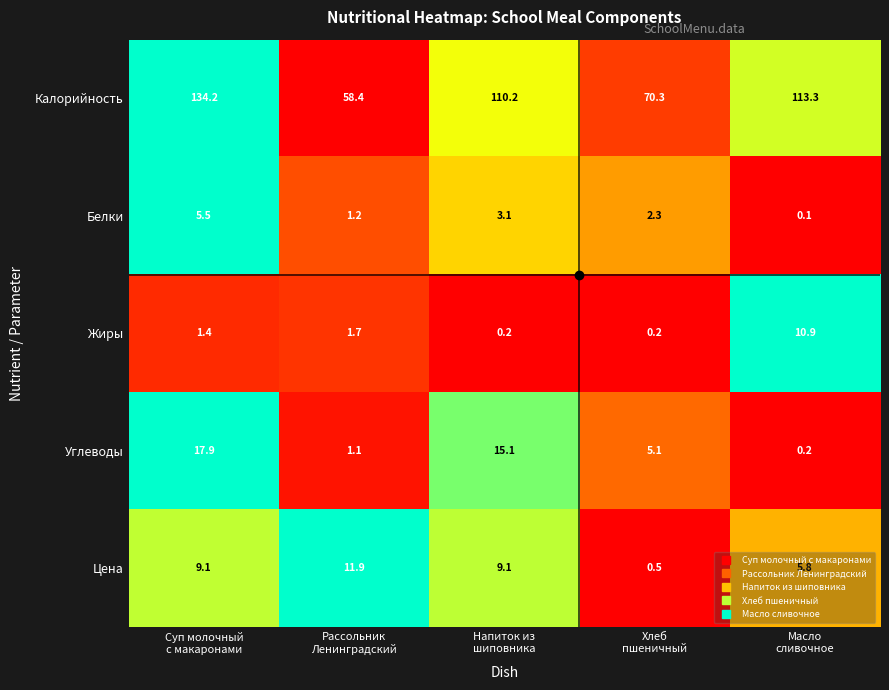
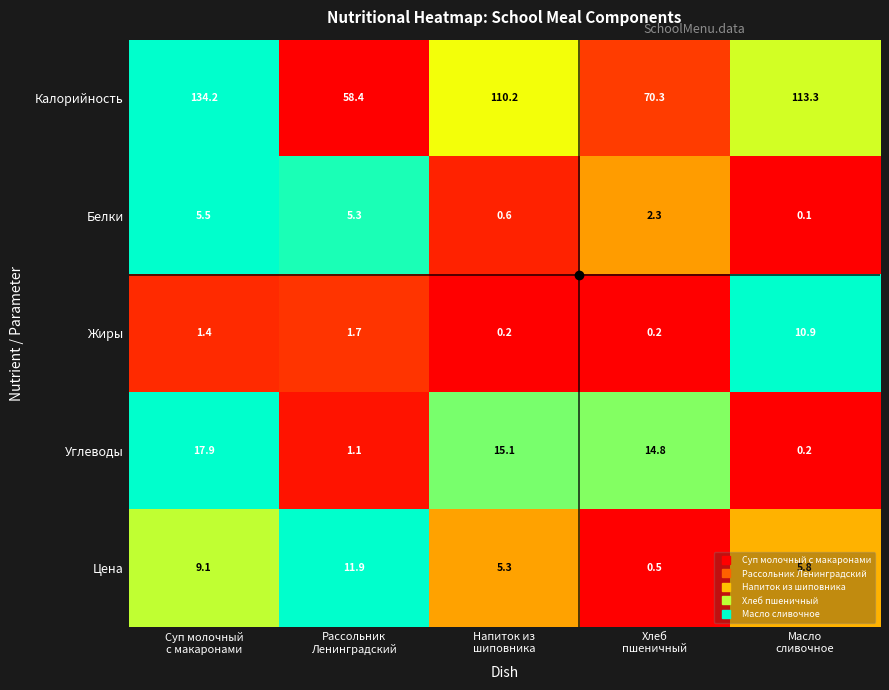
  {
    "Калорийность": {
      "Суп молочный с макаронами": 134.2,
      "Рассольник Ленинградский": 58.4,
      "Напиток из шиповника": 110.2,
      "Хлеб пшеничный": 70.3,
      "Масло сливочное": 113.3
    },
    "Белки": {
      "Суп молочный с макаронами": 5.5,
-     "Рассольник Ленинградский": 1.2,
-     "Напиток из шиповника": 3.1,
+     "Рассольник Ленинградский": 5.3,
+     "Напиток из шиповника": 0.6,
      "Хлеб пшеничный": 2.3,
      "Масло сливочное": 0.1
    },
    "Жиры": {
      "Суп молочный с макаронами": 1.4,
      "Рассольник Ленинградский": 1.7,
      "Напиток из шиповника": 0.2,
      "Хлеб пшеничный": 0.2,
      "Масло сливочное": 10.9
    },
    "Углеводы": {
      "Суп молочный с макаронами": 17.9,
      "Рассольник Ленинградский": 1.1,
      "Напиток из шиповника": 15.1,
-     "Хлеб пшеничный": 5.1,
+     "Хлеб пшеничный": 14.8,
      "Масло сливочное": 0.2
    },
    "Цена": {
      "Суп молочный с макаронами": 9.1,
      "Рассольник Ленинградский": 11.9,
-     "Напиток из шиповника": 9.1,
+     "Напиток из шиповника": 5.3,
      "Хлеб пшеничный": 0.5
    }
  }
